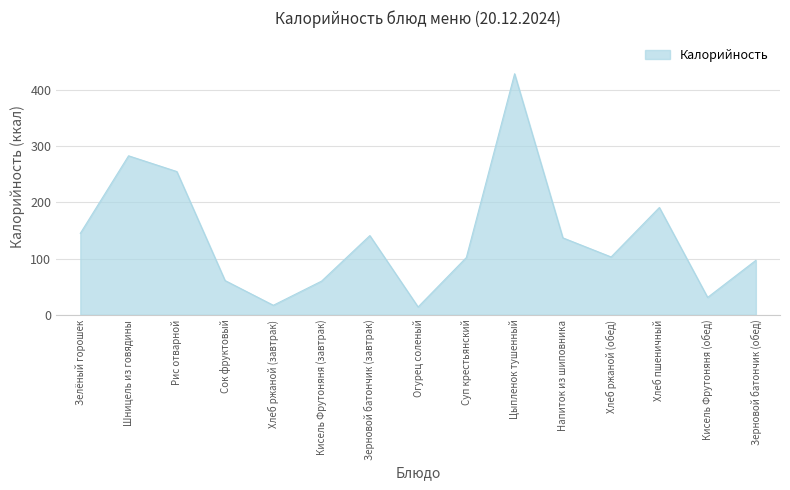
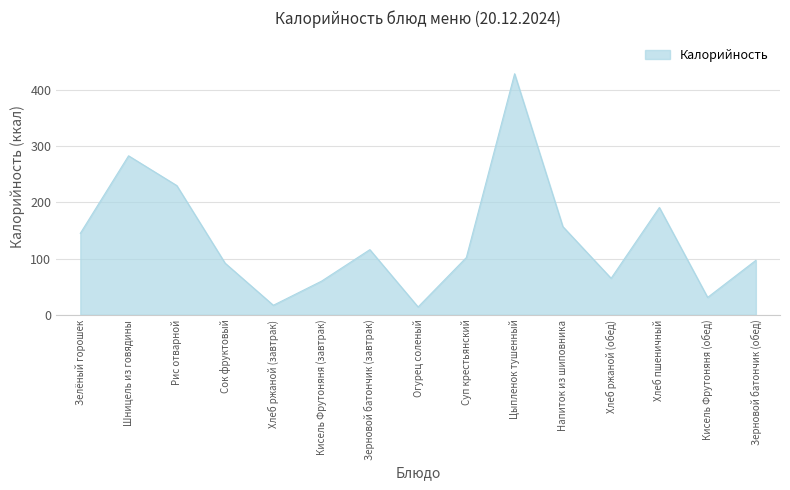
  {
    "Зелёный горошек": 150,
    "Шницель из говядины": 280,
-   "Рис отварной": 260,
-   "Сок фруктовый": 60,
+   "Рис отварной": 230,
+   "Сок фруктовый": 90,
    "Хлеб ржаной (завтрак)": 20,
    "Кисель Фрутоняня (завтрак)": 60,
-   "Зерновой батончик (завтрак)": 140,
+   "Зерновой батончик (завтрак)": 120,
    "Огурец соленый": 10,
    "Суп крестьянский": 100,
    "Цыпленок тушенный": 430,
-   "Напиток из шиповника": 140,
-   "Хлеб ржаной (обед)": 100,
+   "Напиток из шиповника": 160,
+   "Хлеб ржаной (обед)": 70,
    "Хлеб пшеничный": 190,
    "Кисель Фрутоняня (обед)": 30,
    "Зерновой батончик (обед)": 100
  }
